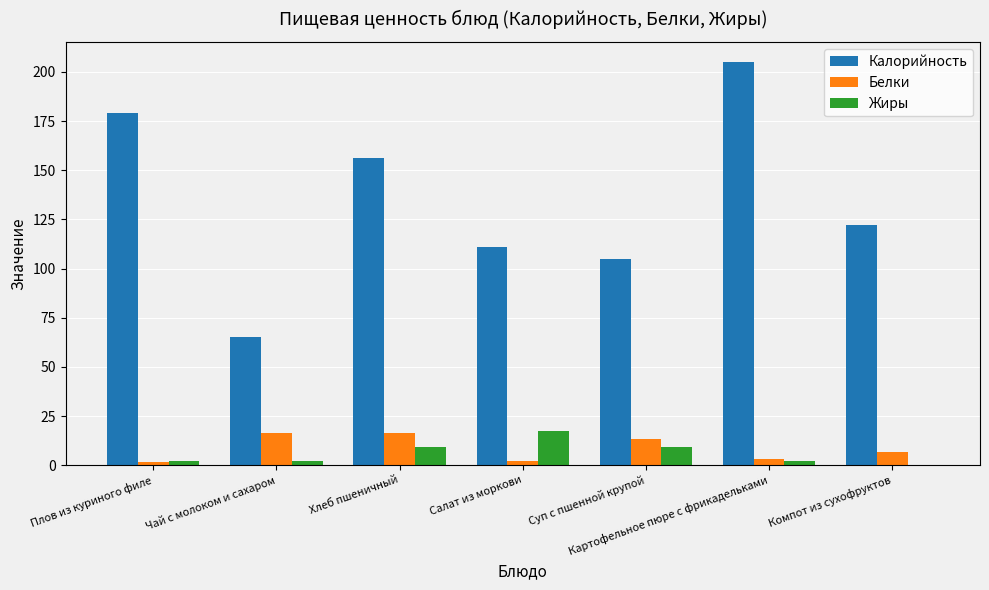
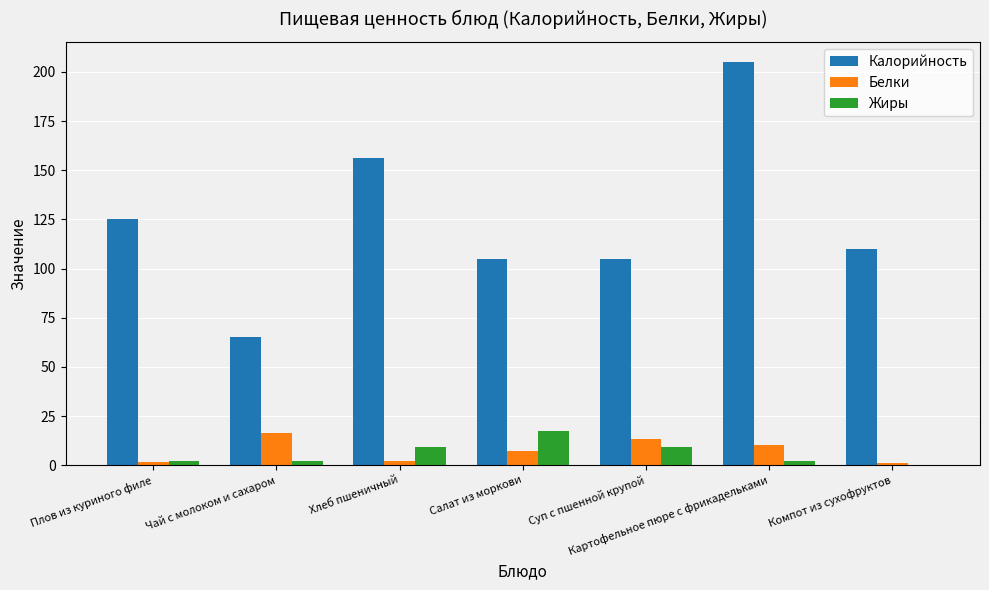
  {
    "Калорийность": {
-     "Плов из куриного филе": 179,
+     "Плов из куриного филе": 125,
      "Чай с молоком и сахаром": 65,
      "Хлеб пшеничный": 156,
-     "Салат из моркови": 111,
+     "Салат из моркови": 105,
      "Суп с пшенной крупой": 105,
      "Картофельное пюре с фрикадельками": 205,
-     "Компот из сухофруктов": 122
+     "Компот из сухофруктов": 110
    },
    "Белки": {
      "Плов из куриного филе": 2,
      "Чай с молоком и сахаром": 17,
-     "Хлеб пшеничный": 17,
-     "Салат из моркови": 2,
+     "Хлеб пшеничный": 2,
+     "Салат из моркови": 7,
      "Суп с пшенной крупой": 13,
-     "Картофельное пюре с фрикадельками": 3,
-     "Компот из сухофруктов": 7
+     "Картофельное пюре с фрикадельками": 10,
+     "Компот из сухофруктов": 1
    },
    "Жиры": {
      "Плов из куриного филе": 2,
      "Чай с молоком и сахаром": 2,
      "Хлеб пшеничный": 9,
      "Салат из моркови": 17,
      "Суп с пшенной крупой": 9,
      "Картофельное пюре с фрикадельками": 2
    }
  }
